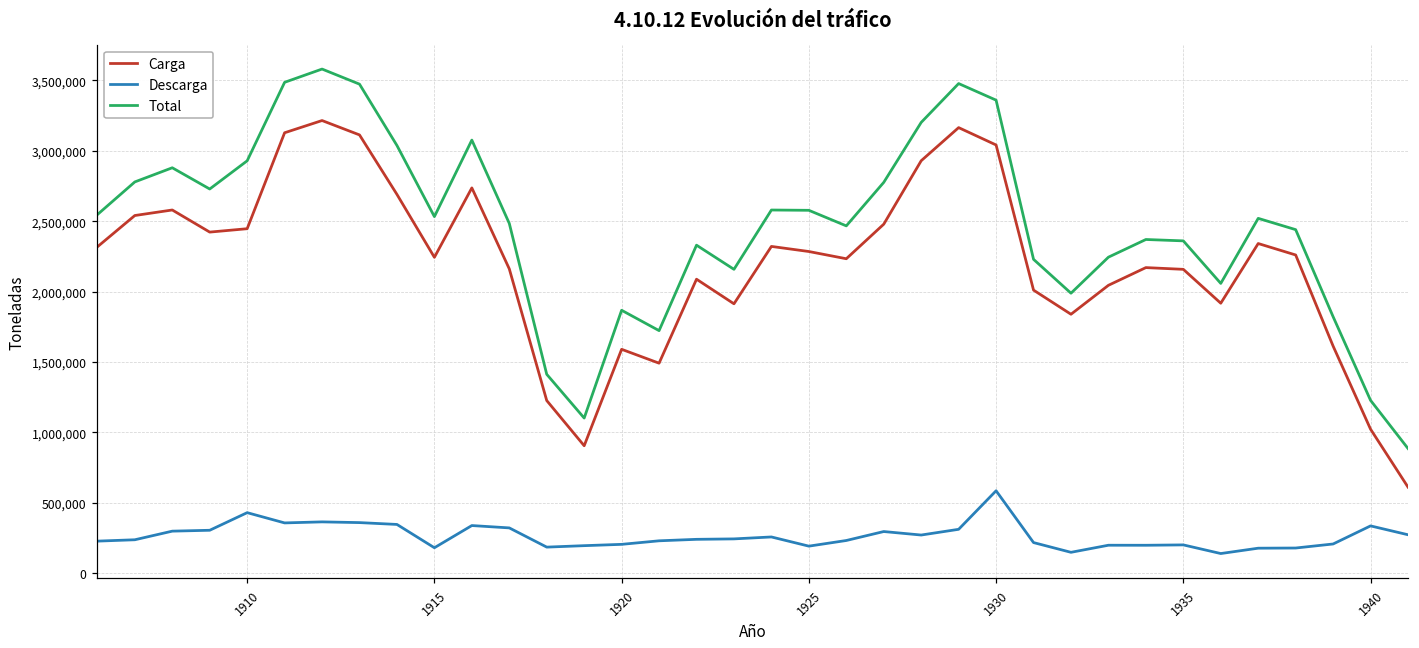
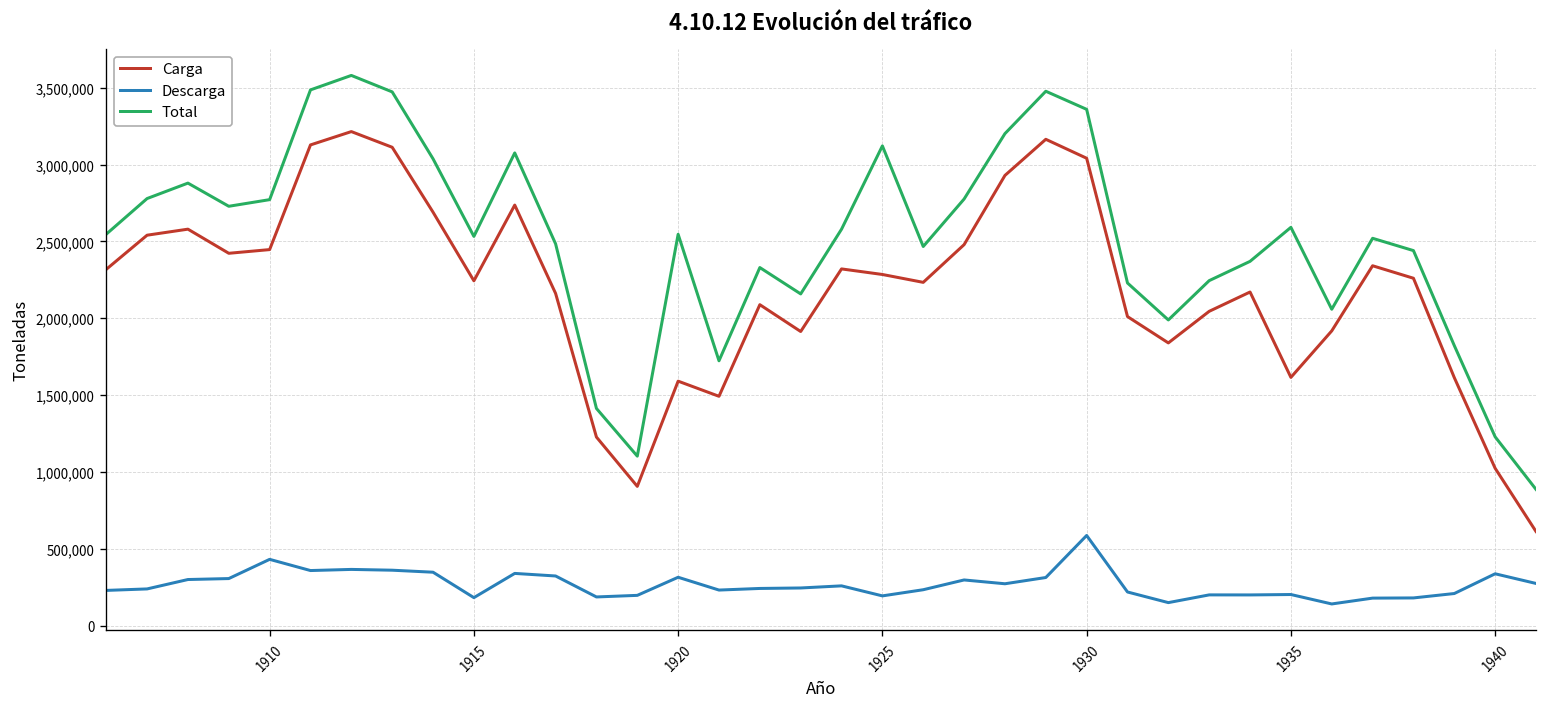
  {
    "Carga": {
      "1910": "2,450,000",
      "1915": "2,240,000",
      "1920": "1,590,000",
      "1925": "2,280,000",
      "1930": "3,040,000",
-     "1935": "2,160,000",
+     "1935": "1,620,000",
      "1940": "1,020,000"
    },
    "Descarga": {
      "1910": "430,000",
      "1915": "180,000",
-     "1920": "210,000",
+     "1920": "310,000",
      "1925": "190,000",
      "1930": "590,000",
      "1935": "200,000",
      "1940": "340,000"
    },
    "Total": {
-     "1910": "2,930,000",
+     "1910": "2,770,000",
      "1915": "2,530,000",
-     "1920": "1,870,000",
-     "1925": "2,580,000",
+     "1920": "2,550,000",
+     "1925": "3,120,000",
      "1930": "3,360,000",
-     "1935": "2,360,000",
+     "1935": "2,590,000",
      "1940": "1,230,000"
    }
  }
